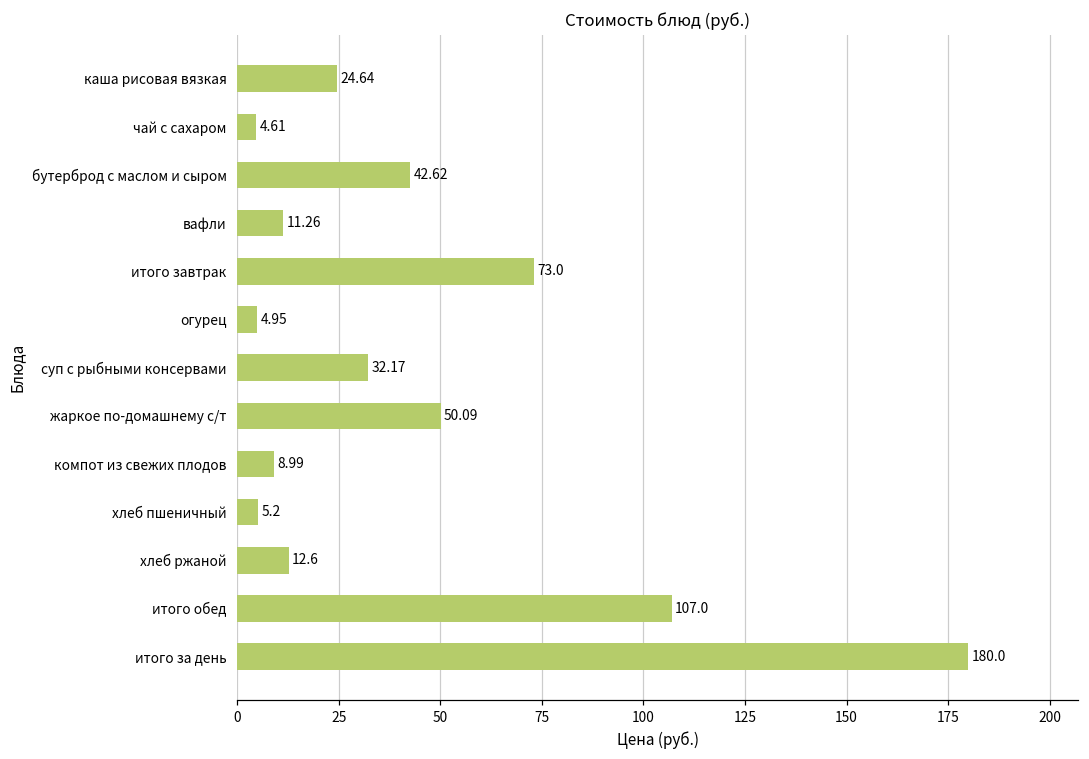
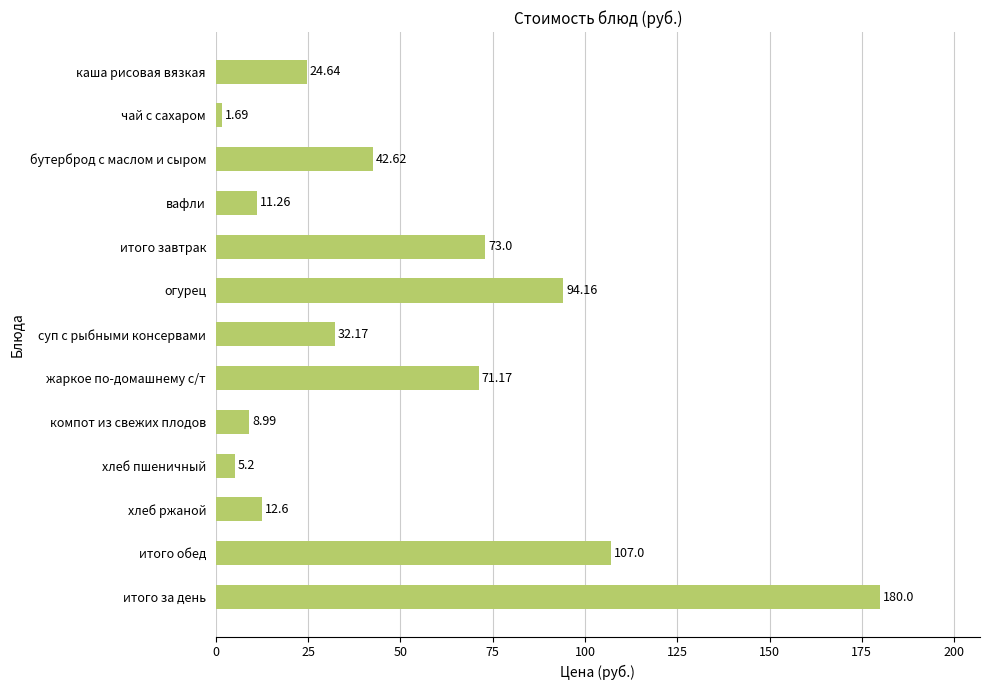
  {
    "каша рисовая вязкая": 24.64,
-   "чай с сахаром": 4.61,
+   "чай с сахаром": 1.69,
    "бутерброд с маслом и сыром": 42.62,
    "вафли": 11.26,
    "итого завтрак": 73.0,
-   "огурец": 4.95,
+   "огурец": 94.16,
    "суп с рыбными консервами": 32.17,
-   "жаркое по-домашнему с/т": 50.09,
+   "жаркое по-домашнему с/т": 71.17,
    "компот из свежих плодов": 8.99,
    "хлеб пшеничный": 5.2,
    "хлеб ржаной": 12.6,
    "итого обед": 107.0,
    "итого за день": 180.0
  }
